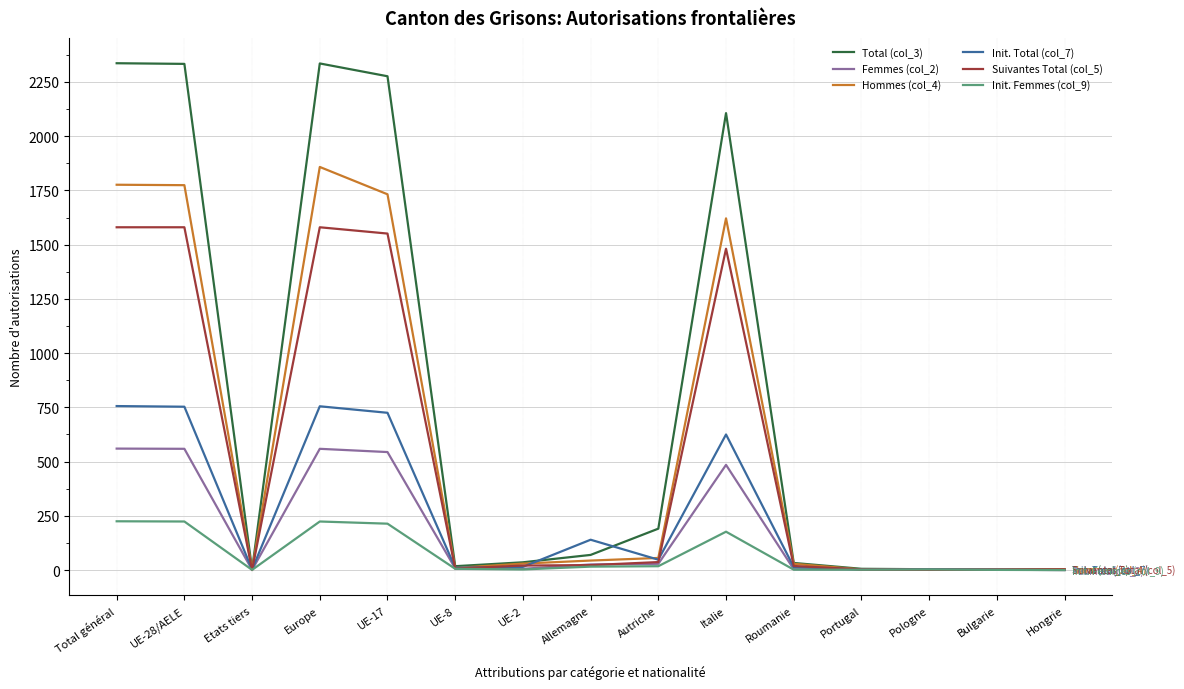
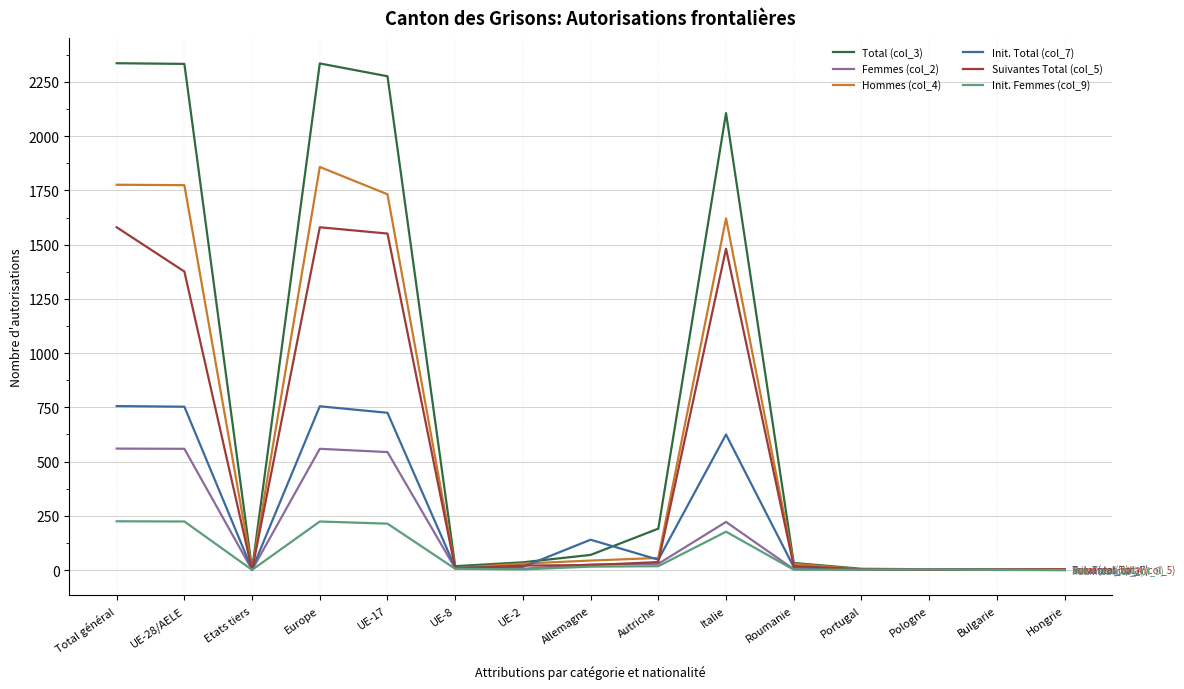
  {
    "Total (col_3)": {
      "Total général": 2340,
      "UE-28/AELE": 2330,
      "Europe": 2340,
      "UE-17": 2280,
      "Allemagne": 70,
      "Autriche": 190,
      "Italie": 2110
    },
    "Femmes (col_2)": {
      "Total général": 560,
      "UE-28/AELE": 560,
      "Europe": 560,
      "UE-17": 540,
-     "Italie": 490
+     "Italie": 220
    },
    "Hommes (col_4)": {
      "Total général": 1780,
      "UE-28/AELE": 1770,
      "Europe": 1860,
      "UE-17": 1730,
      "Allemagne": 40,
      "Italie": 1620
    },
    "Init. Total (col_7)": {
      "Total général": 760,
      "UE-28/AELE": 750,
      "Europe": 760,
      "UE-17": 730,
      "Allemagne": 140,
      "Italie": 630
    },
    "Suivantes Total (col_5)": {
      "Total général": 1580,
-     "UE-28/AELE": 1580,
+     "UE-28/AELE": 1380,
      "Europe": 1580,
      "UE-17": 1550,
      "Italie": 1480
    },
    "Init. Femmes (col_9)": {
      "Total général": 230,
      "UE-28/AELE": 220,
      "Europe": 220,
      "UE-17": 210,
      "Italie": 180
    }
  }
